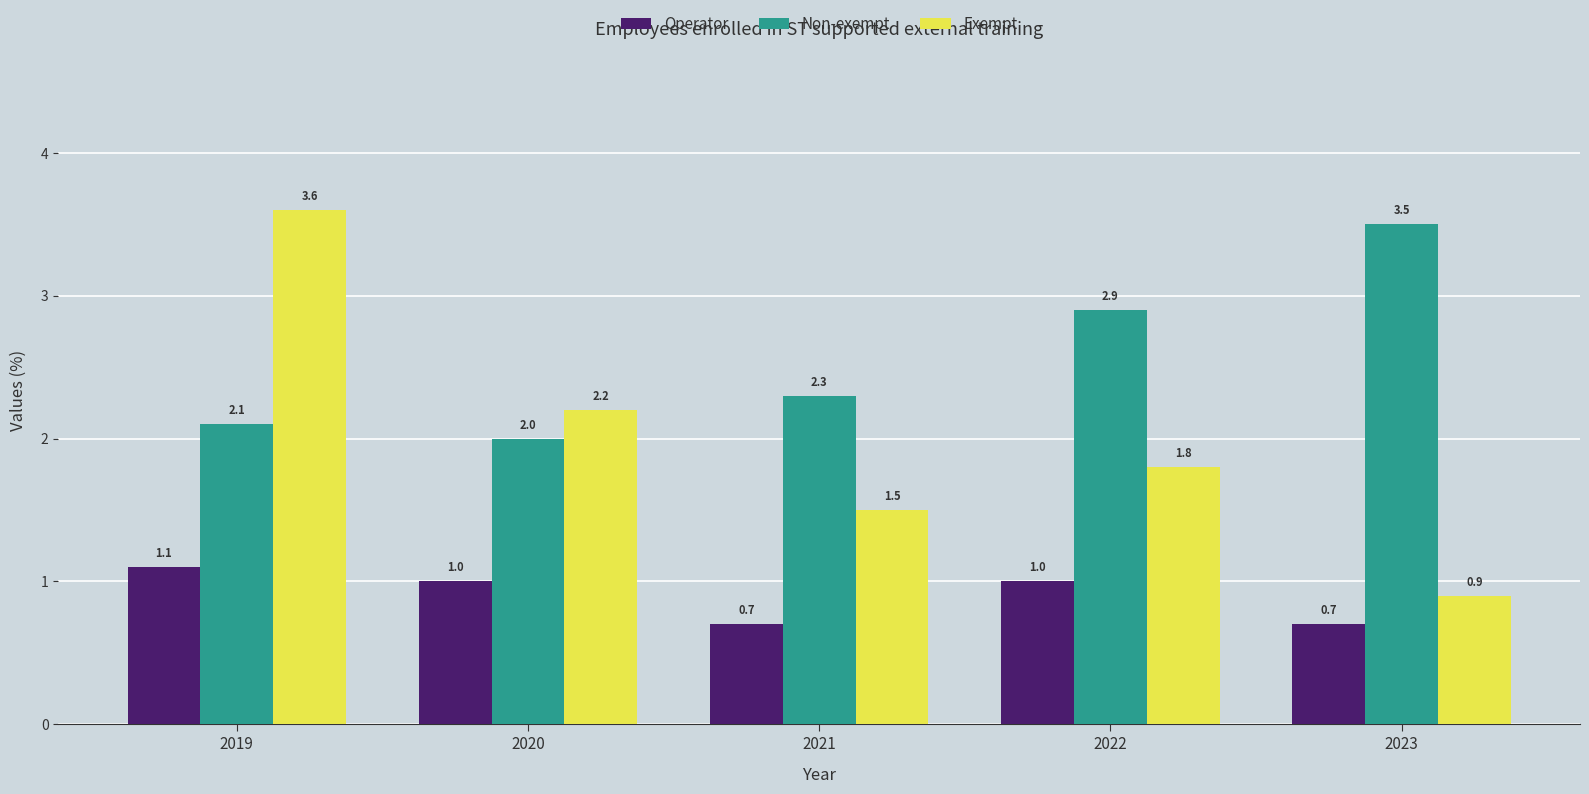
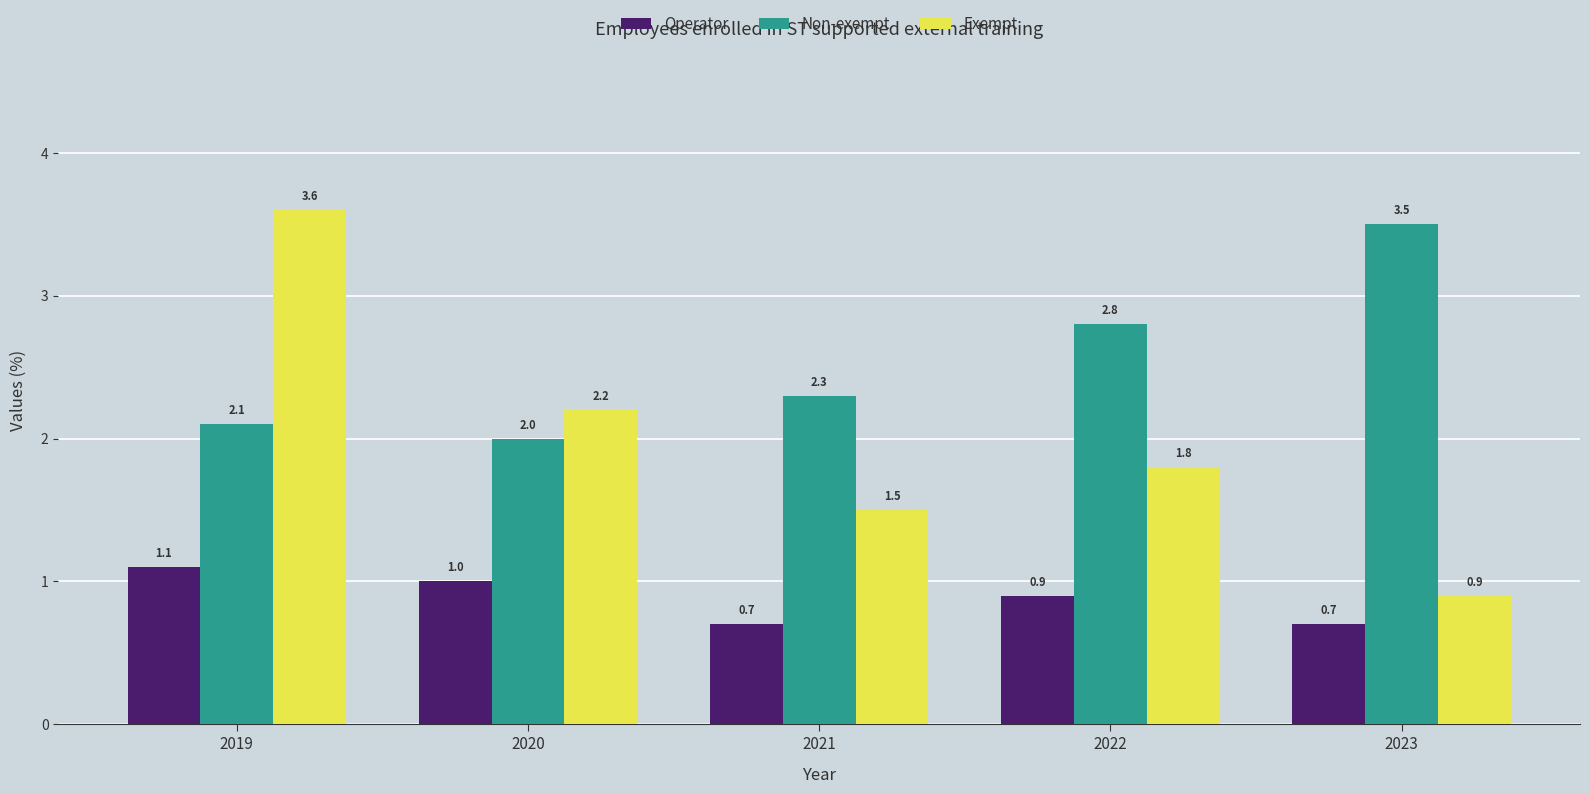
  {
    "Operator": {
      "2019": 1.1,
      "2020": 1.0,
      "2021": 0.7,
-     "2022": 1.0,
+     "2022": 0.9,
      "2023": 0.7
    },
    "Non-exempt": {
      "2019": 2.1,
      "2020": 2.0,
      "2021": 2.3,
-     "2022": 2.9,
+     "2022": 2.8,
      "2023": 3.5
    },
    "Exempt": {
      "2019": 3.6,
      "2020": 2.2,
      "2021": 1.5,
      "2022": 1.8,
      "2023": 0.9
    }
  }
